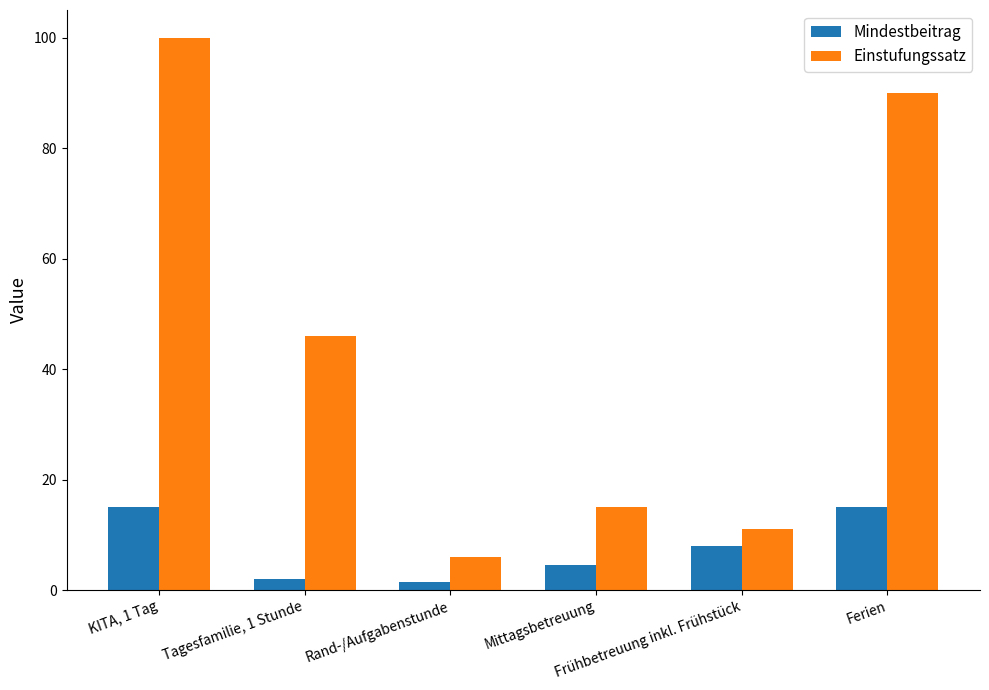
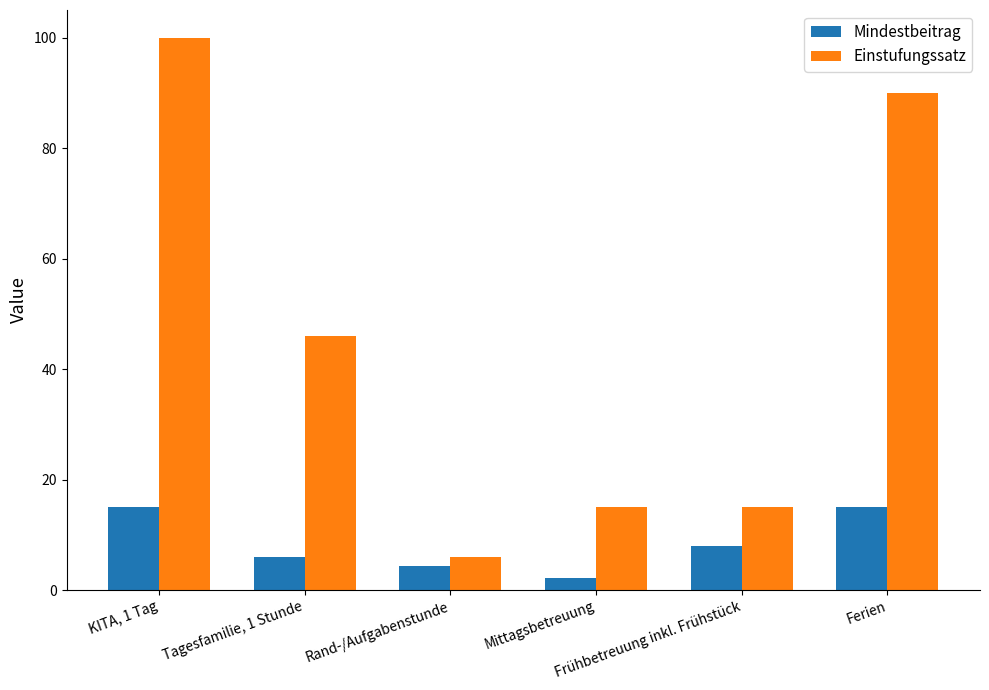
  {
    "Mindestbeitrag": {
      "KITA, 1 Tag": 15,
-     "Tagesfamilie, 1 Stunde": 2,
-     "Rand-/Aufgabenstunde": 2,
-     "Mittagsbetreuung": 5,
+     "Tagesfamilie, 1 Stunde": 6,
+     "Rand-/Aufgabenstunde": 4,
+     "Mittagsbetreuung": 2,
      "Frühbetreuung inkl. Frühstück": 8,
      "Ferien": 15
    },
    "Einstufungssatz": {
      "KITA, 1 Tag": 100,
      "Tagesfamilie, 1 Stunde": 46,
      "Rand-/Aufgabenstunde": 6,
      "Mittagsbetreuung": 15,
-     "Frühbetreuung inkl. Frühstück": 11,
+     "Frühbetreuung inkl. Frühstück": 15,
      "Ferien": 90
    }
  }
